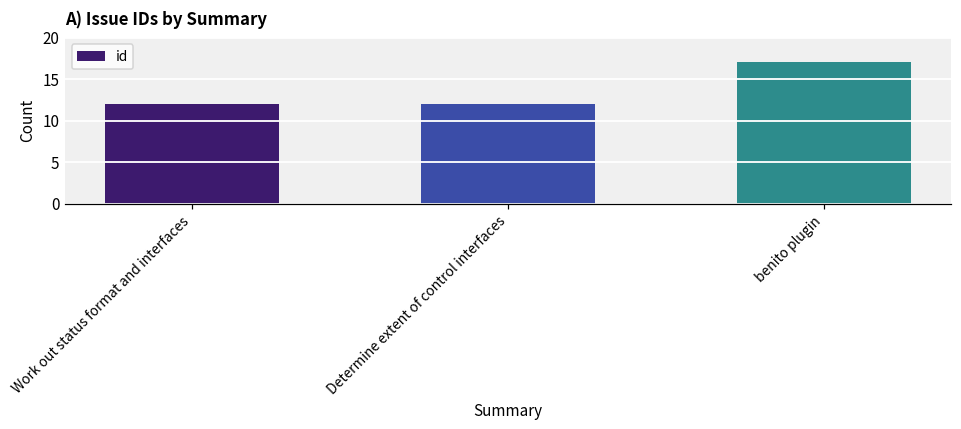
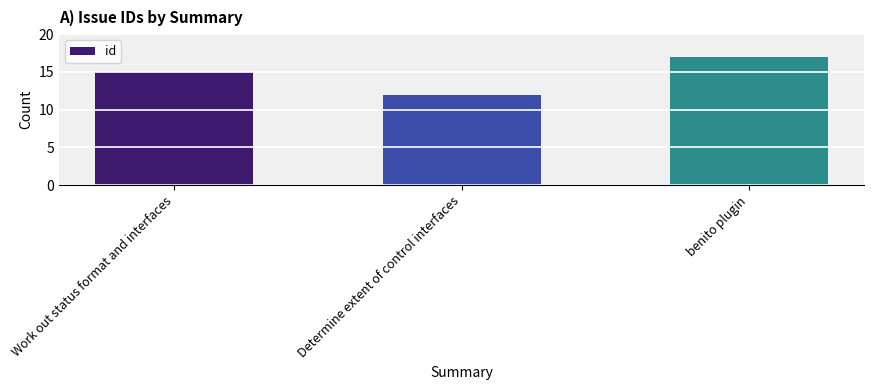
  {
-   "Work out status format and interfaces": 12,
+   "Work out status format and interfaces": 15,
    "Determine extent of control interfaces": 12,
    "benito plugin": 17
  }
